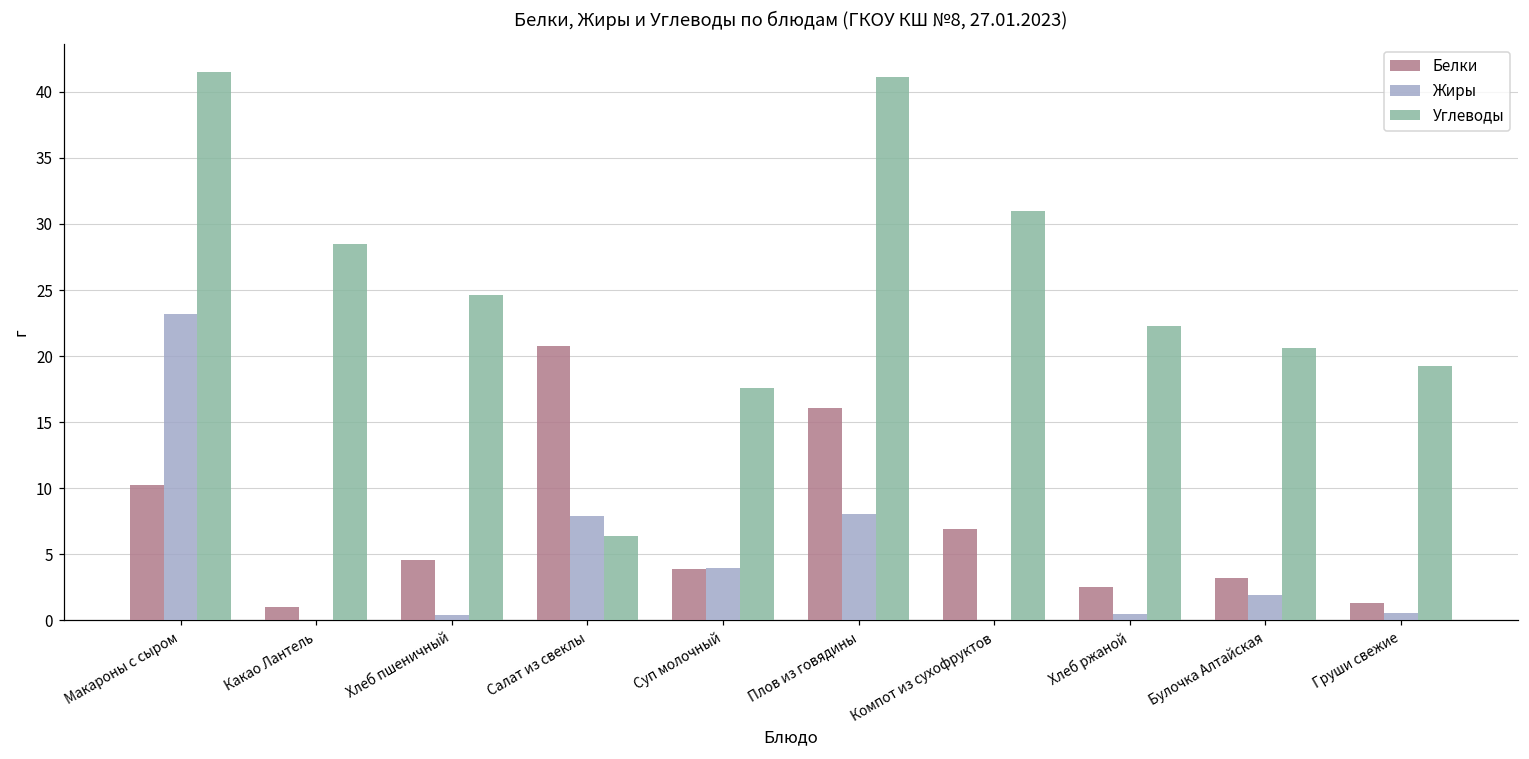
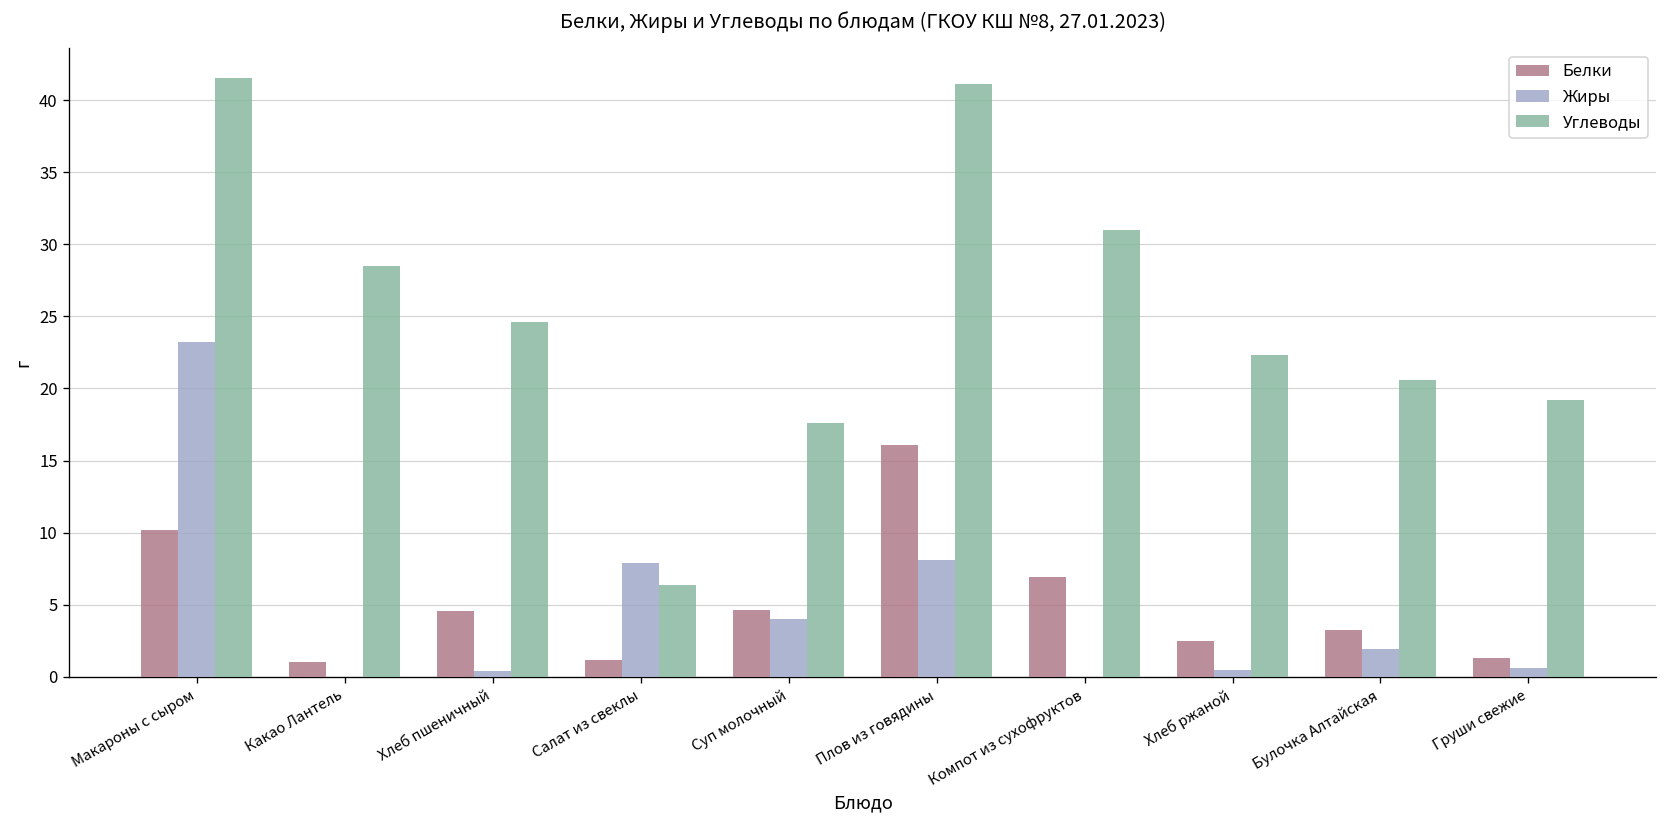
  {
    "Белки": {
      "Макароны с сыром": 10.2,
      "Какао Лантель": 1.0,
      "Хлеб пшеничный": 4.5,
-     "Салат из свеклы": 20.8,
-     "Суп молочный": 3.9,
+     "Салат из свеклы": 1.1,
+     "Суп молочный": 4.6,
      "Плов из говядины": 16.1,
      "Компот из сухофруктов": 6.9,
      "Хлеб ржаной": 2.5,
      "Булочка Алтайская": 3.2,
      "Груши свежие": 1.3
    }
  }
